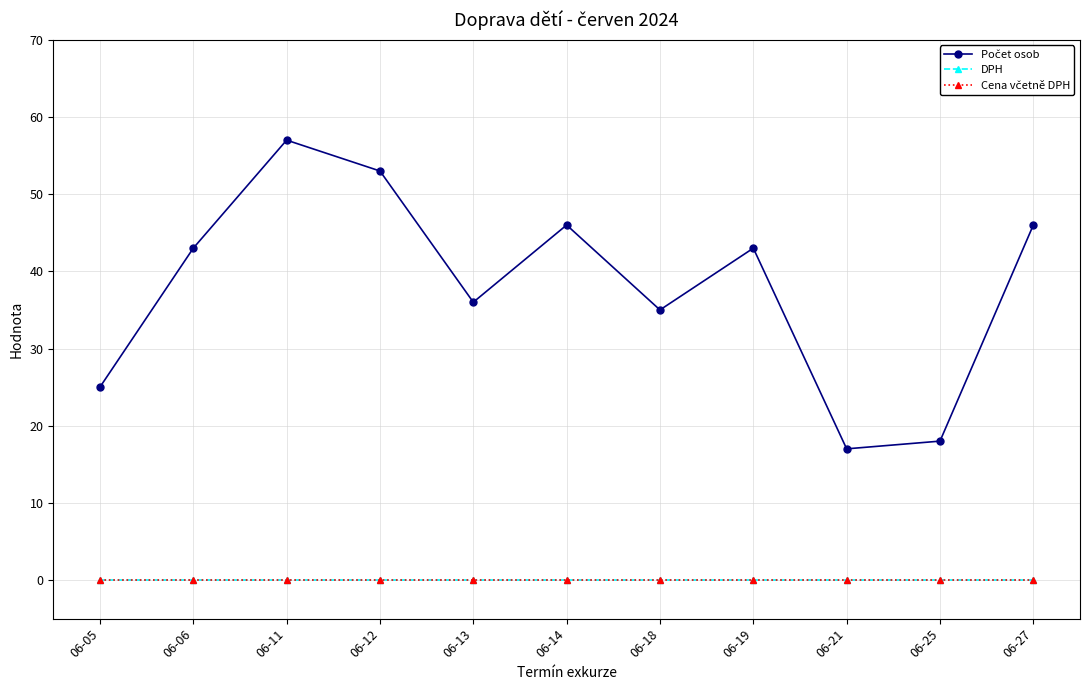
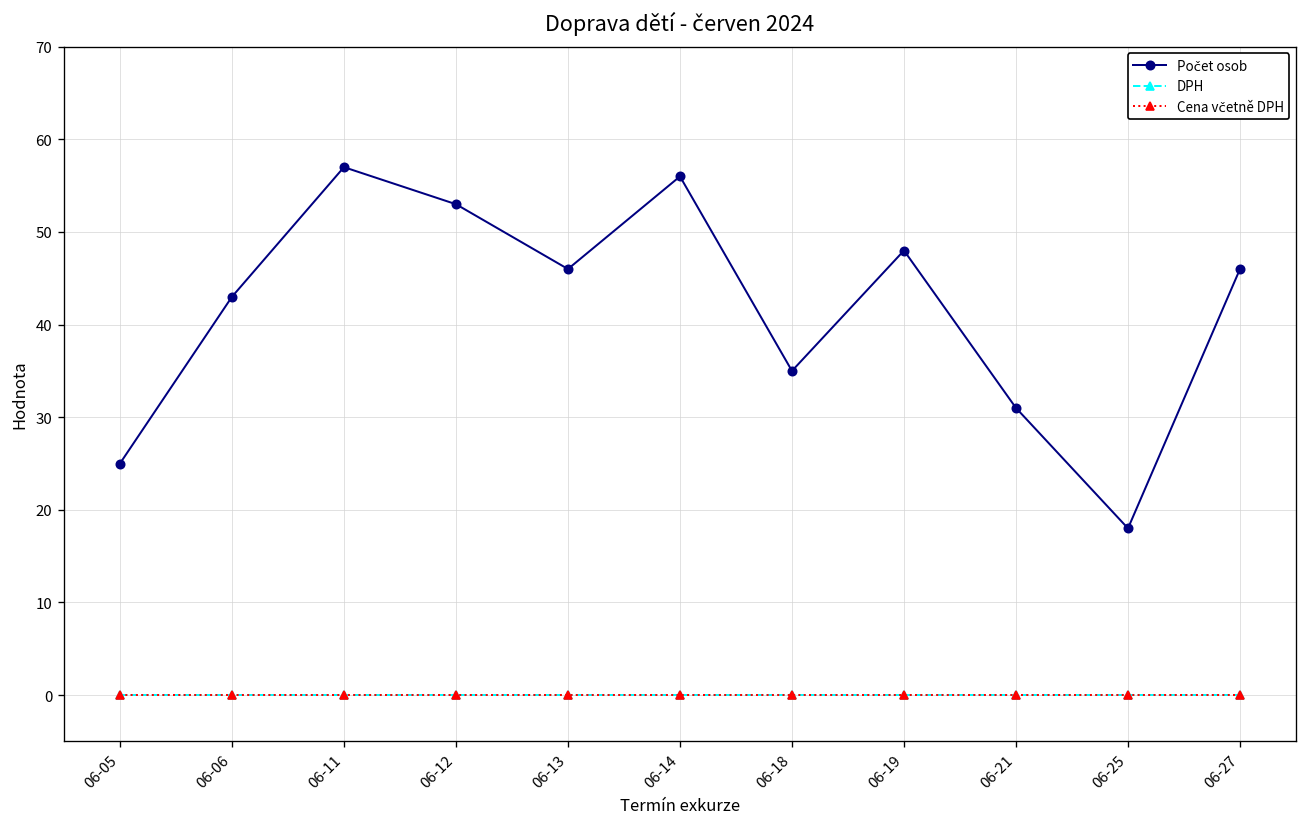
  {
    "Počet osob": {
      "06-05": 25,
      "06-06": 43,
      "06-11": 57,
      "06-12": 53,
-     "06-13": 36,
-     "06-14": 46,
+     "06-13": 46,
+     "06-14": 56,
      "06-18": 35,
-     "06-19": 43,
-     "06-21": 17,
+     "06-19": 48,
+     "06-21": 31,
      "06-25": 18,
      "06-27": 46
    },
    "Cena včetně DPH": {
      "06-05": 0,
      "06-06": 0,
      "06-11": 0,
      "06-12": 0,
      "06-13": 0,
      "06-14": 0,
      "06-18": 0,
      "06-19": 0,
      "06-21": 0,
      "06-25": 0,
      "06-27": 0
    }
  }
